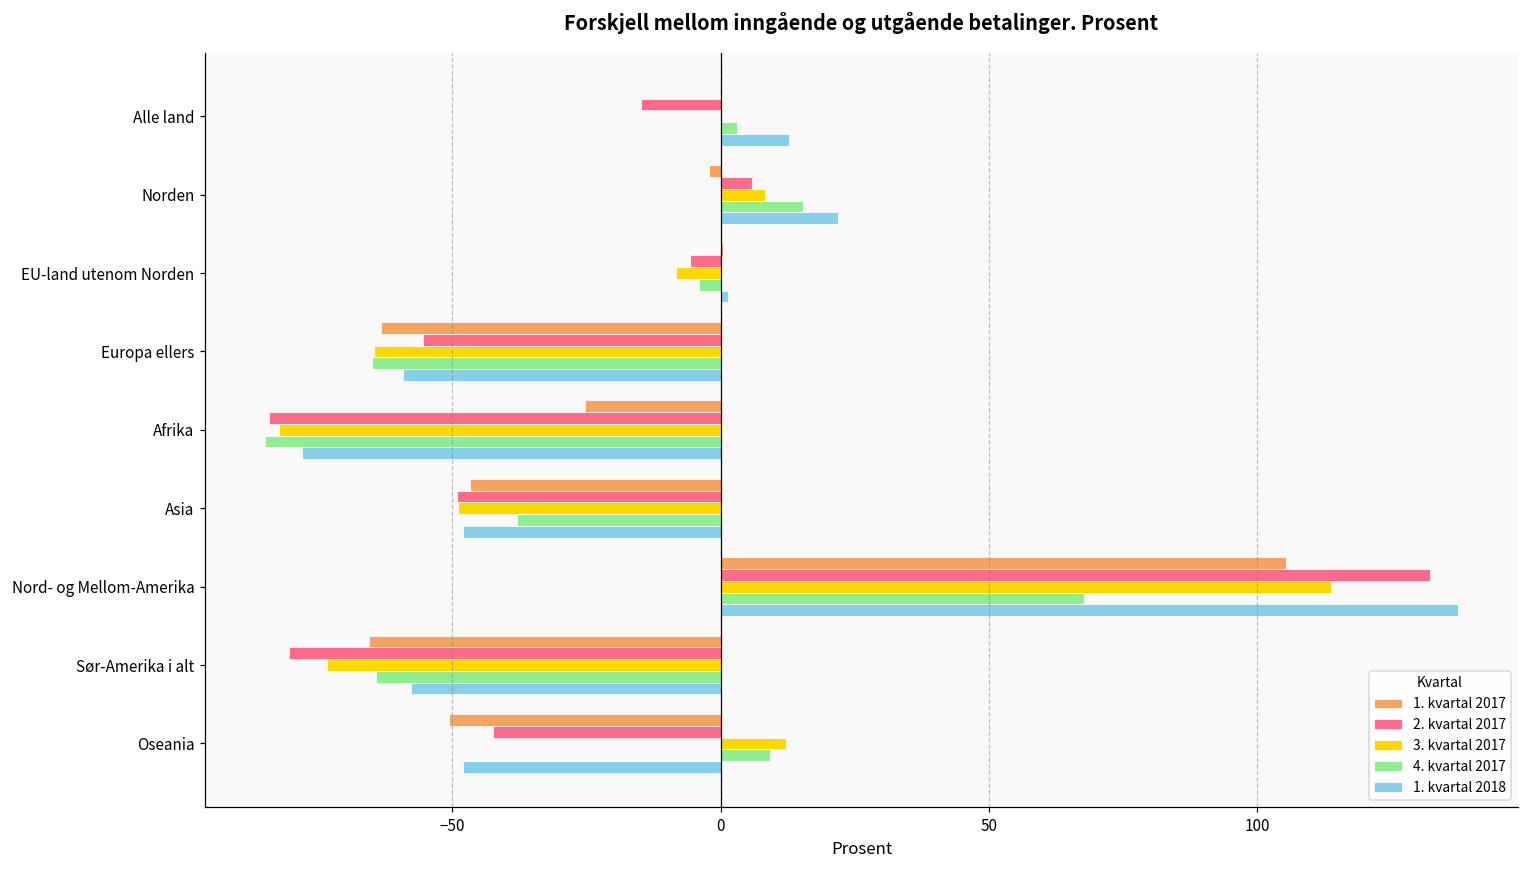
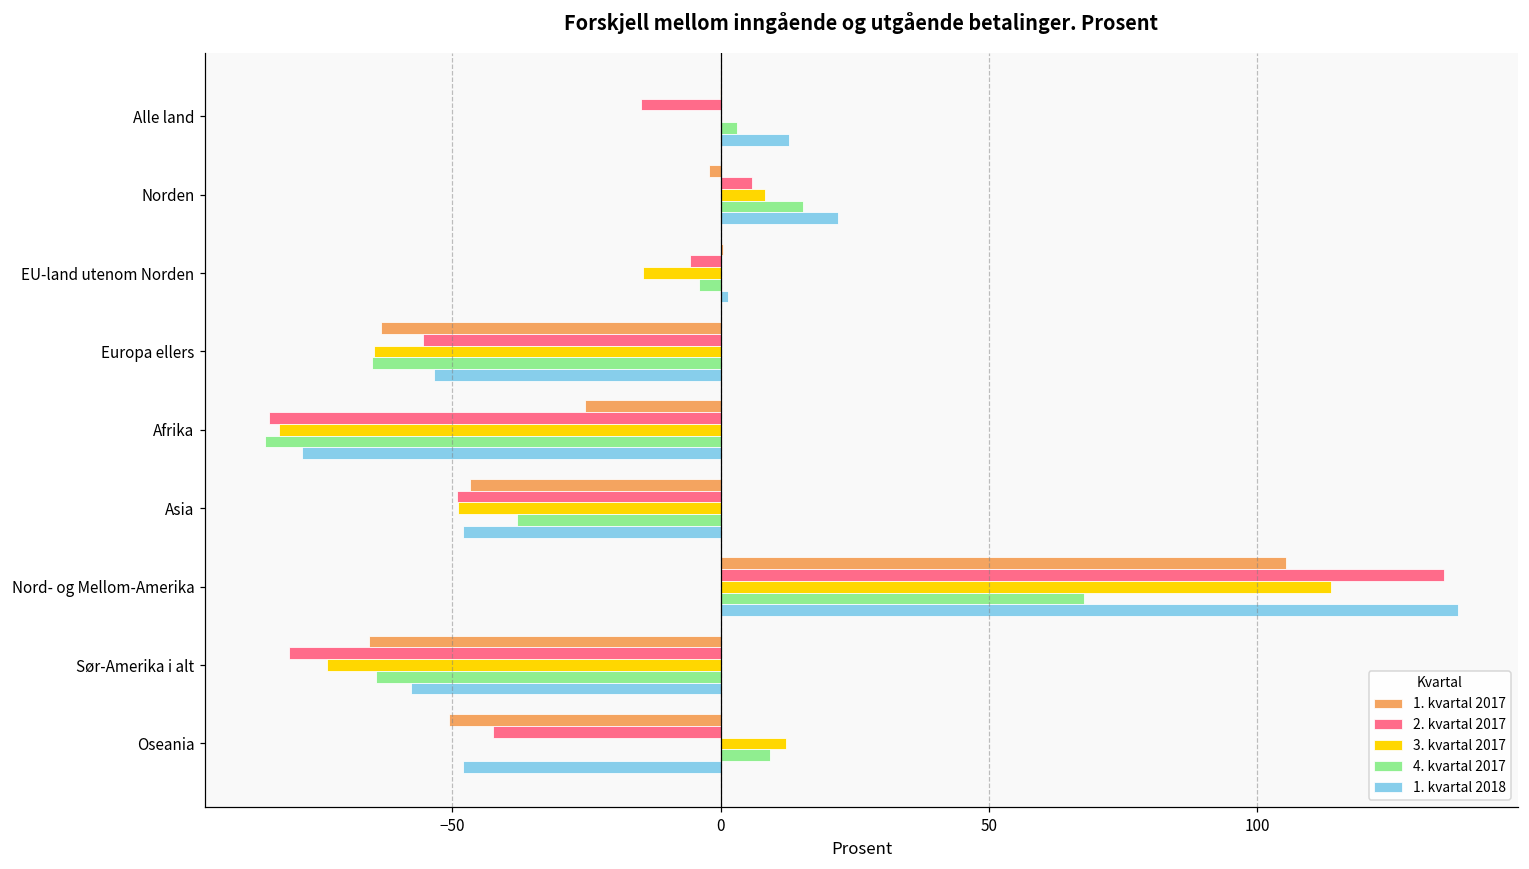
  {
    "1. kvartal 2017": {
      "Norden": -2,
      "Europa ellers": -63,
      "Afrika": -25,
      "Asia": -47,
      "Nord- og Mellom-Amerika": 105,
      "Sør-Amerika i alt": -66,
      "Oseania": -51
    },
    "2. kvartal 2017": {
      "Alle land": -15,
      "Norden": 6,
      "EU-land utenom Norden": -6,
      "Europa ellers": -55,
      "Afrika": -84,
      "Asia": -49,
-     "Nord- og Mellom-Amerika": 132,
+     "Nord- og Mellom-Amerika": 135,
      "Sør-Amerika i alt": -80,
      "Oseania": -43
    },
    "3. kvartal 2017": {
      "Alle land": 0,
      "Norden": 8,
-     "EU-land utenom Norden": -8,
+     "EU-land utenom Norden": -14,
      "Europa ellers": -65,
      "Afrika": -82,
      "Asia": -49,
      "Nord- og Mellom-Amerika": 114,
      "Sør-Amerika i alt": -73,
      "Oseania": 12
    },
    "4. kvartal 2017": {
      "Alle land": 3,
      "Norden": 15,
      "EU-land utenom Norden": -4,
      "Europa ellers": -65,
      "Afrika": -85,
      "Asia": -38,
      "Nord- og Mellom-Amerika": 68,
      "Sør-Amerika i alt": -64,
      "Oseania": 9
    },
    "1. kvartal 2018": {
      "Alle land": 13,
      "Norden": 22,
      "EU-land utenom Norden": 1,
-     "Europa ellers": -59,
+     "Europa ellers": -53,
      "Afrika": -78,
      "Asia": -48,
      "Nord- og Mellom-Amerika": 138,
      "Sør-Amerika i alt": -58,
      "Oseania": -48
    }
  }
